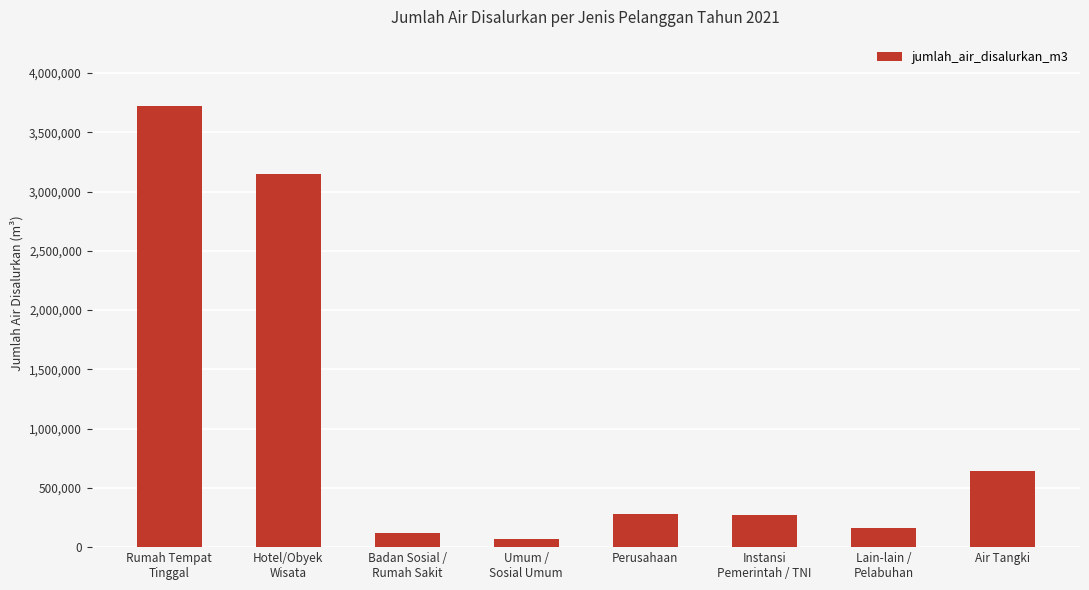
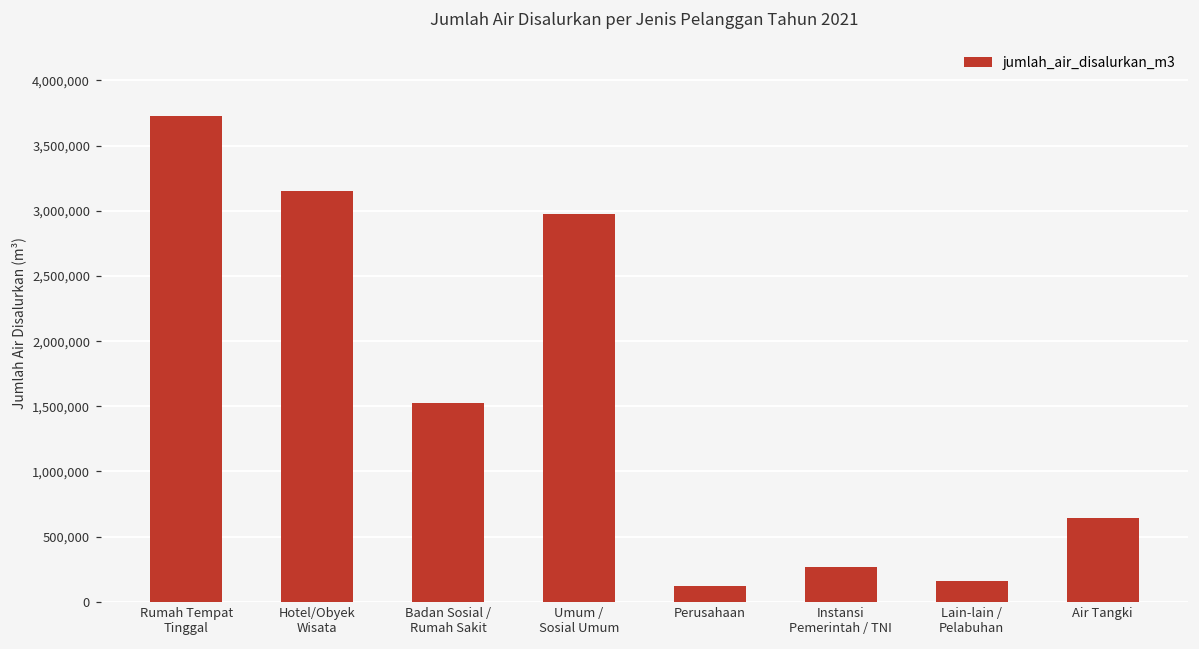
  {
    "Rumah Tempat Tinggal": "3,720,000",
    "Hotel/Obyek Wisata": "3,150,000",
-   "Badan Sosial / Rumah Sakit": "120,000",
-   "Umum / Sosial Umum": "70,000",
-   "Perusahaan": "280,000",
+   "Badan Sosial / Rumah Sakit": "1,520,000",
+   "Umum / Sosial Umum": "2,980,000",
+   "Perusahaan": "120,000",
    "Instansi Pemerintah / TNI": "270,000",
    "Lain-lain / Pelabuhan": "160,000",
    "Air Tangki": "640,000"
  }
